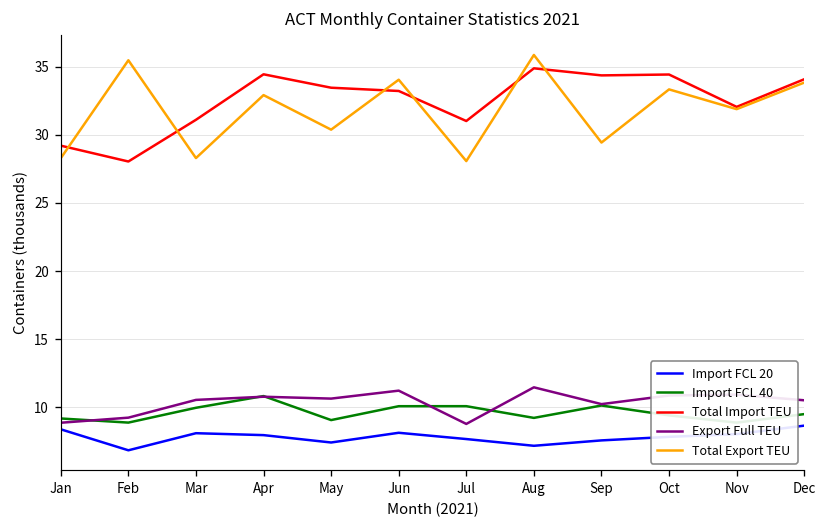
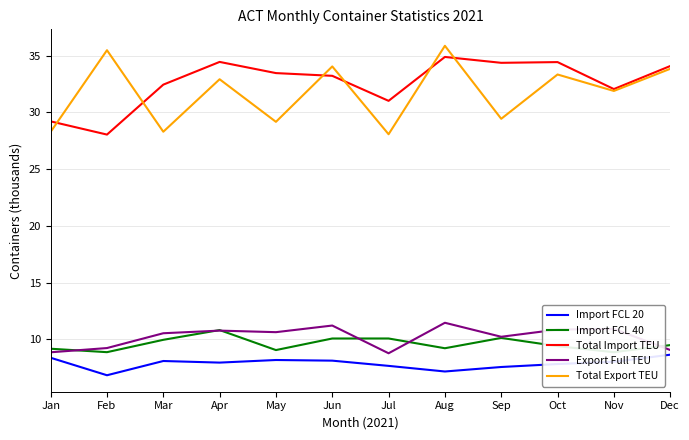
  {
    "Import FCL 20": {
      "Jan": 8.4,
      "Feb": 6.8,
      "Mar": 8.1,
      "Apr": 8.0,
-     "May": 7.4,
+     "May": 8.2,
      "Jun": 8.1,
      "Jul": 7.7,
      "Aug": 7.2,
      "Sep": 7.6,
      "Dec": 8.7
    },
    "Import FCL 40": {
      "Jan": 9.2,
      "Feb": 8.9,
      "Mar": 10.0,
      "May": 9.1,
      "Jun": 10.1,
      "Jul": 10.1,
      "Aug": 9.2,
      "Dec": 9.5
    },
    "Total Import TEU": {
      "Jan": 29.2,
      "Feb": 28.0,
-     "Mar": 31.1,
+     "Mar": 32.4,
      "Apr": 34.4,
      "May": 33.5,
      "Jun": 33.2,
      "Jul": 31.0,
      "Aug": 34.9,
      "Sep": 34.4,
      "Oct": 34.4,
      "Dec": 34.1
    },
    "Export Full TEU": {
      "Jan": 8.9,
      "Feb": 9.2,
      "Mar": 10.5,
      "May": 10.6,
      "Jun": 11.2,
      "Jul": 8.8,
      "Aug": 11.5,
-     "Dec": 10.5
+     "Dec": 9.1
    },
    "Total Export TEU": {
      "Jan": 28.3,
      "Feb": 35.5,
      "Mar": 28.3,
      "Apr": 32.9,
-     "May": 30.4,
+     "May": 29.2,
      "Jun": 34.0,
      "Jul": 28.1,
      "Aug": 35.9,
      "Sep": 29.4,
      "Oct": 33.3,
      "Dec": 33.8
    }
  }
